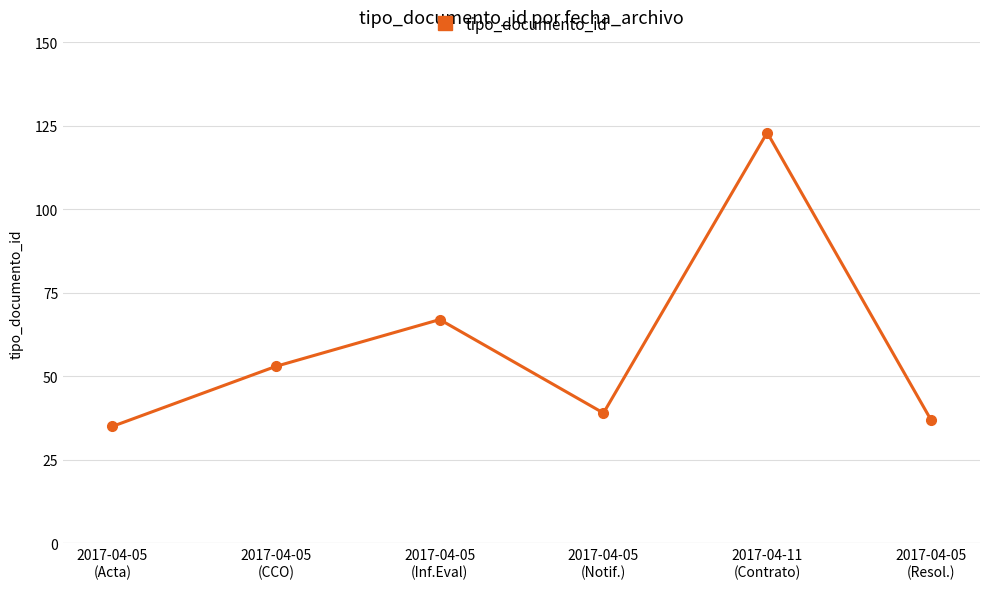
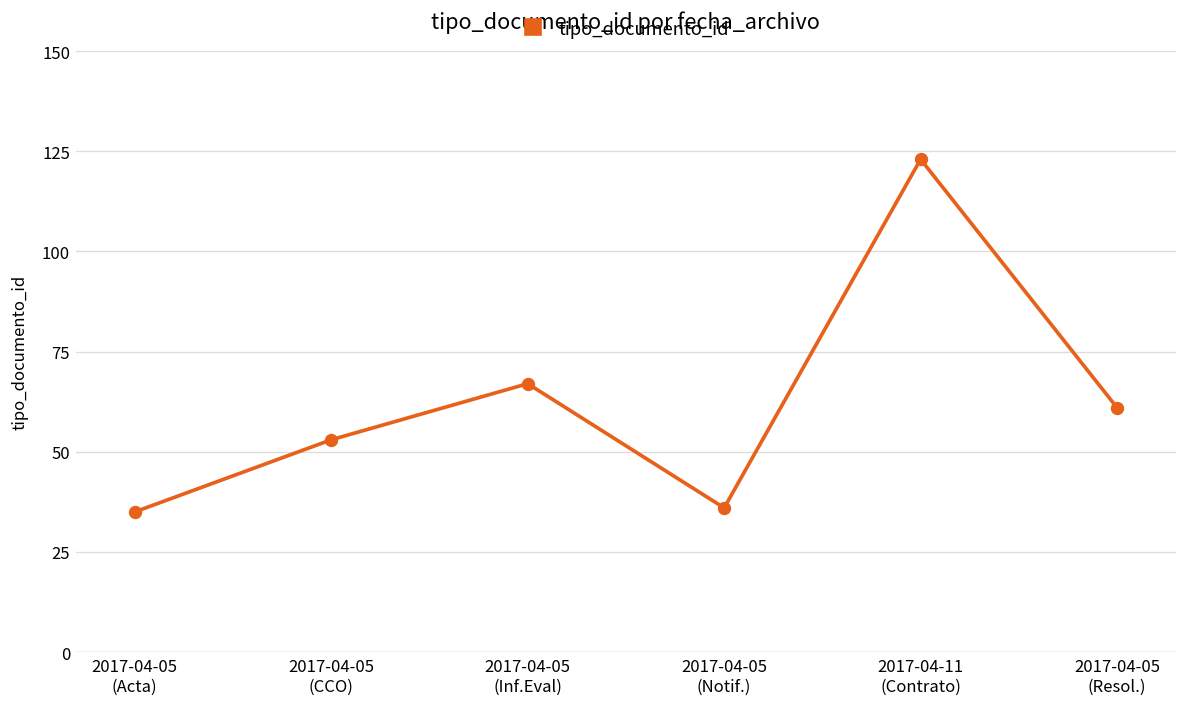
  {
    "2017-04-05 (Acta)": 35,
    "2017-04-05 (CCO)": 53,
    "2017-04-05 (Inf.Eval)": 67,
-   "2017-04-05 (Notif.)": 39,
+   "2017-04-05 (Notif.)": 36,
    "2017-04-11 (Contrato)": 123,
-   "2017-04-05 (Resol.)": 37
+   "2017-04-05 (Resol.)": 61
  }
